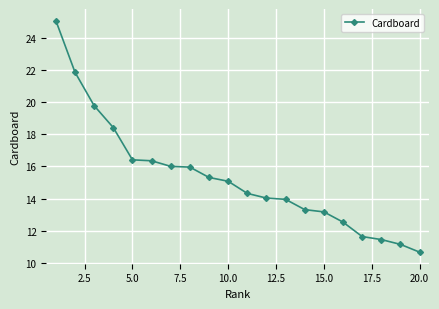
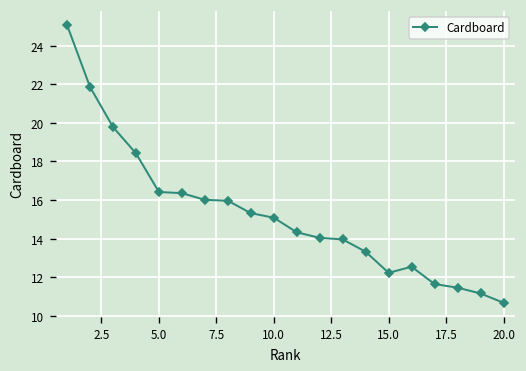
  {
    "5.0": 16.4,
    "10.0": 15.1,
-   "15.0": 13.2,
+   "15.0": 12.2,
    "20.0": 10.7
  }
